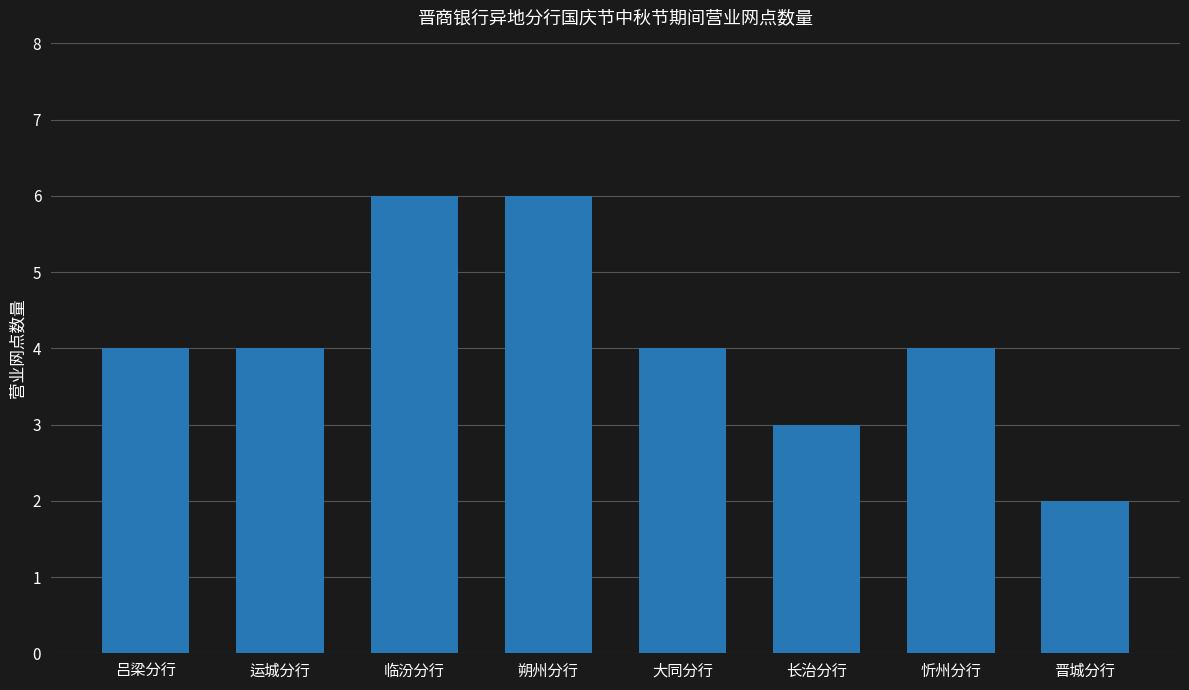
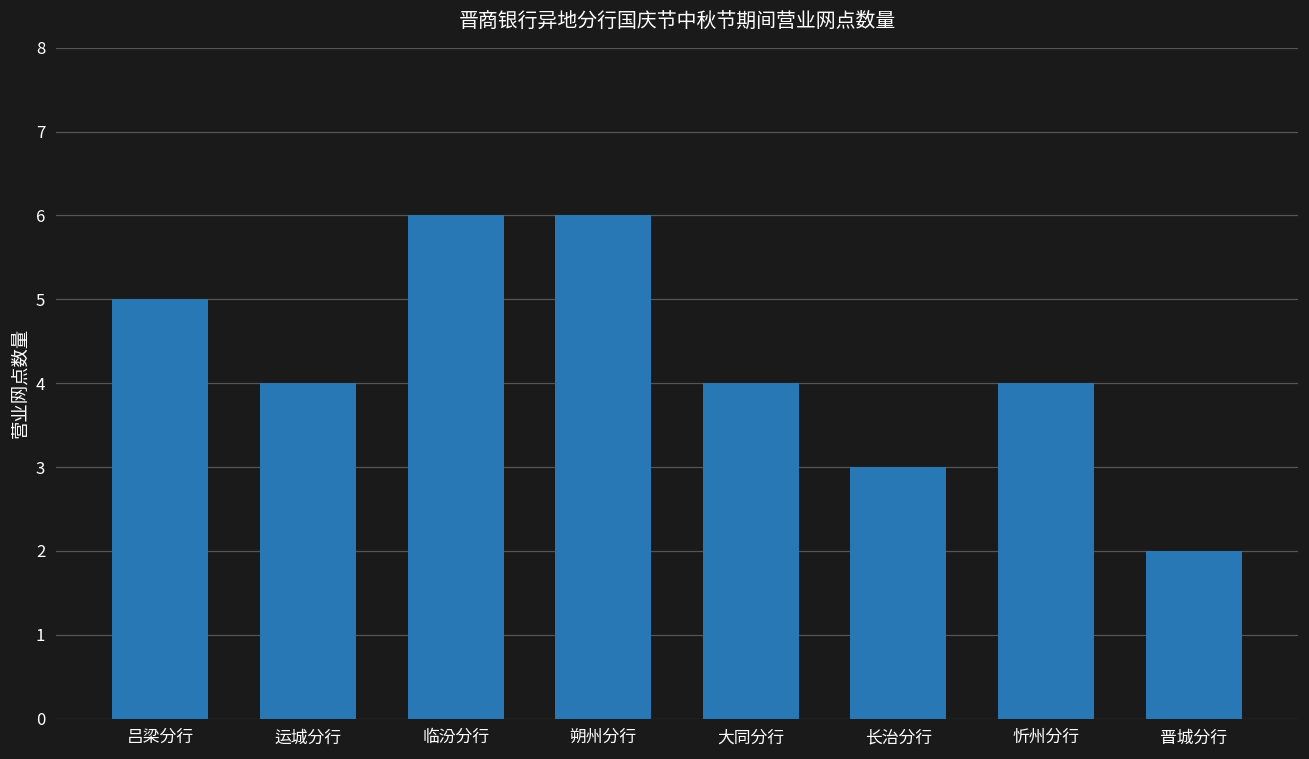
  {
-   "吕梁分行": 4,
+   "吕梁分行": 5,
    "运城分行": 4,
    "临汾分行": 6,
    "朔州分行": 6,
    "大同分行": 4,
    "长治分行": 3,
    "忻州分行": 4,
    "晋城分行": 2
  }
